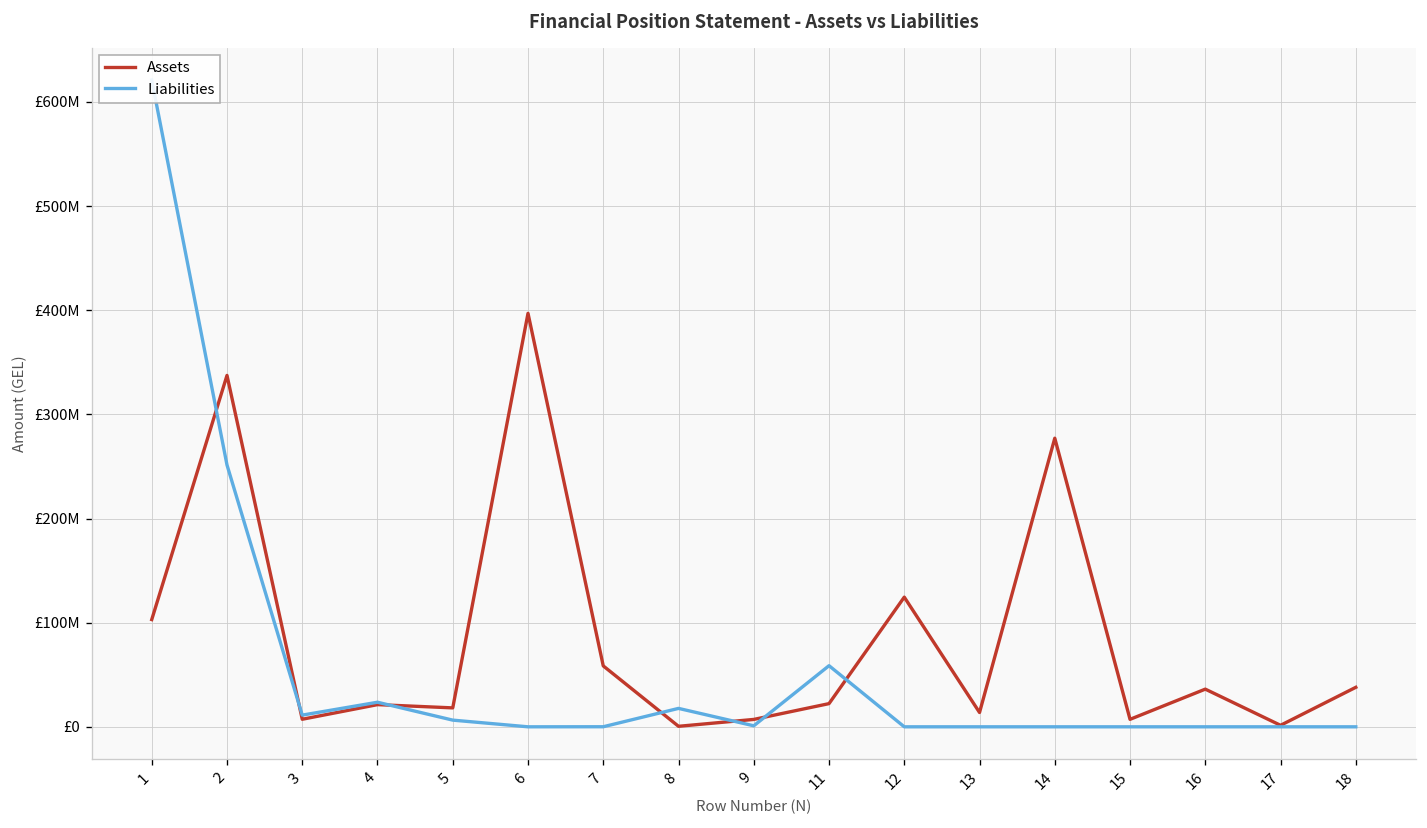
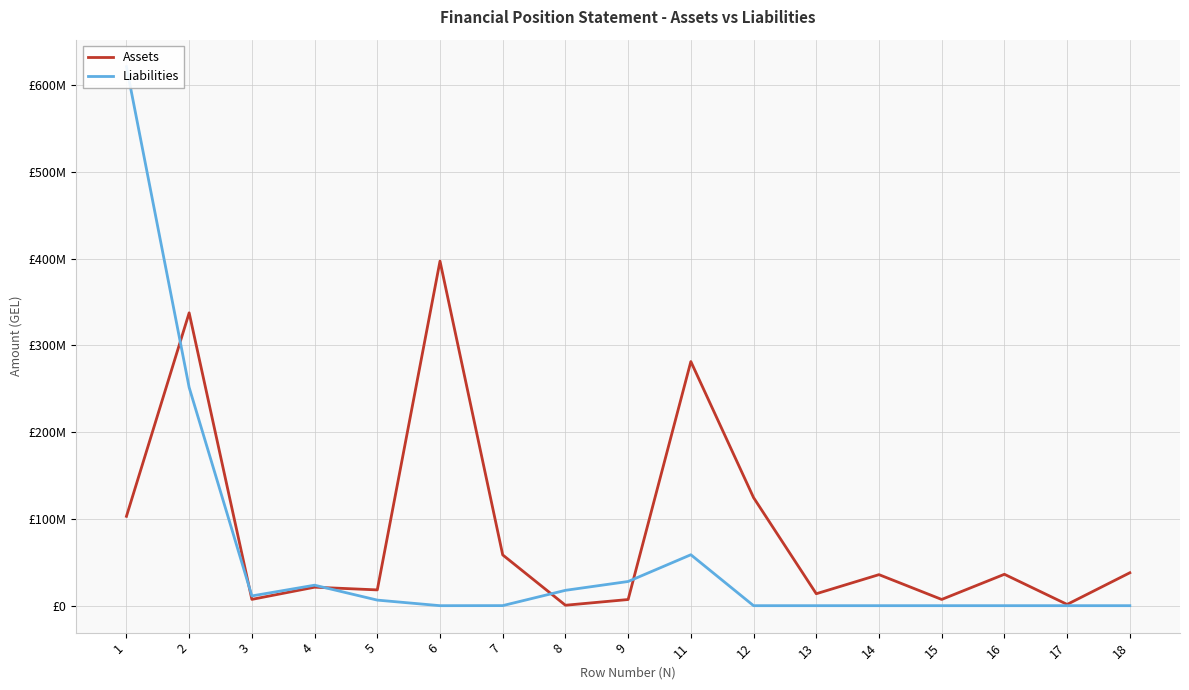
  {
    "Assets": {
      "1": "£100000000",
      "2": "£340000000",
      "3": "£10000000",
      "5": "£20000000",
      "6": "£400000000",
      "7": "£60000000",
      "8": "£0",
      "9": "£10000000",
-     "11": "£20000000",
+     "11": "£280000000",
      "12": "£120000000",
      "13": "£10000000",
-     "14": "£280000000",
+     "14": "£40000000",
      "15": "£10000000",
      "16": "£40000000",
      "18": "£40000000"
    },
    "Liabilities": {
      "2": "£250000000",
      "3": "£10000000",
      "5": "£10000000",
      "6": "£0",
      "7": "£0",
      "8": "£20000000",
-     "9": "£0",
+     "9": "£30000000",
      "11": "£60000000",
      "12": "£0",
      "13": "£0",
      "14": "£0",
      "15": "£0",
      "16": "£0",
      "18": "£0"
    }
  }
